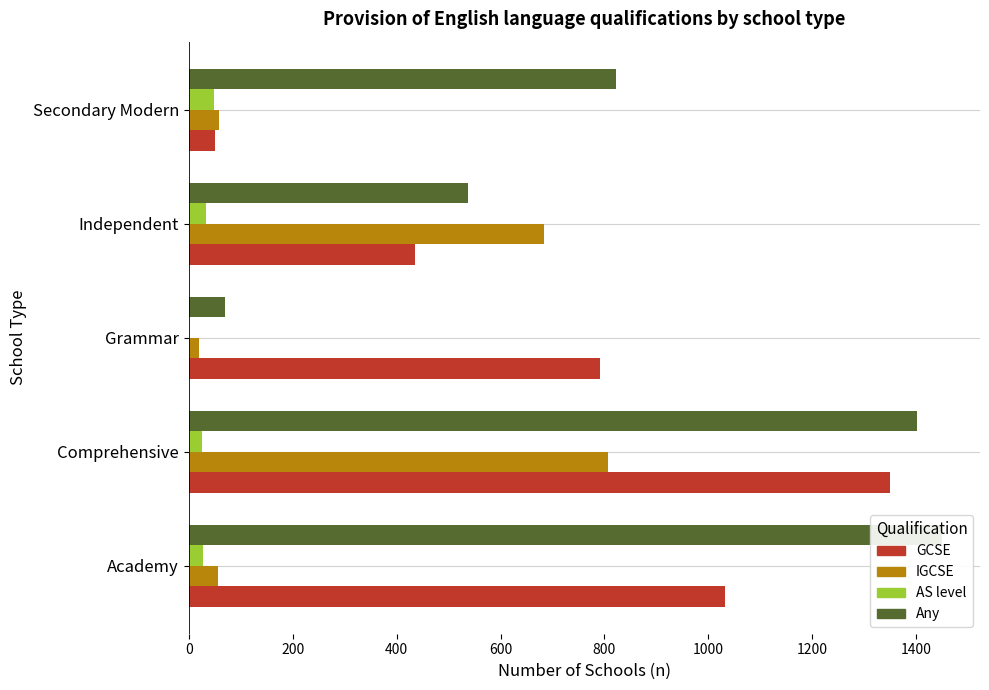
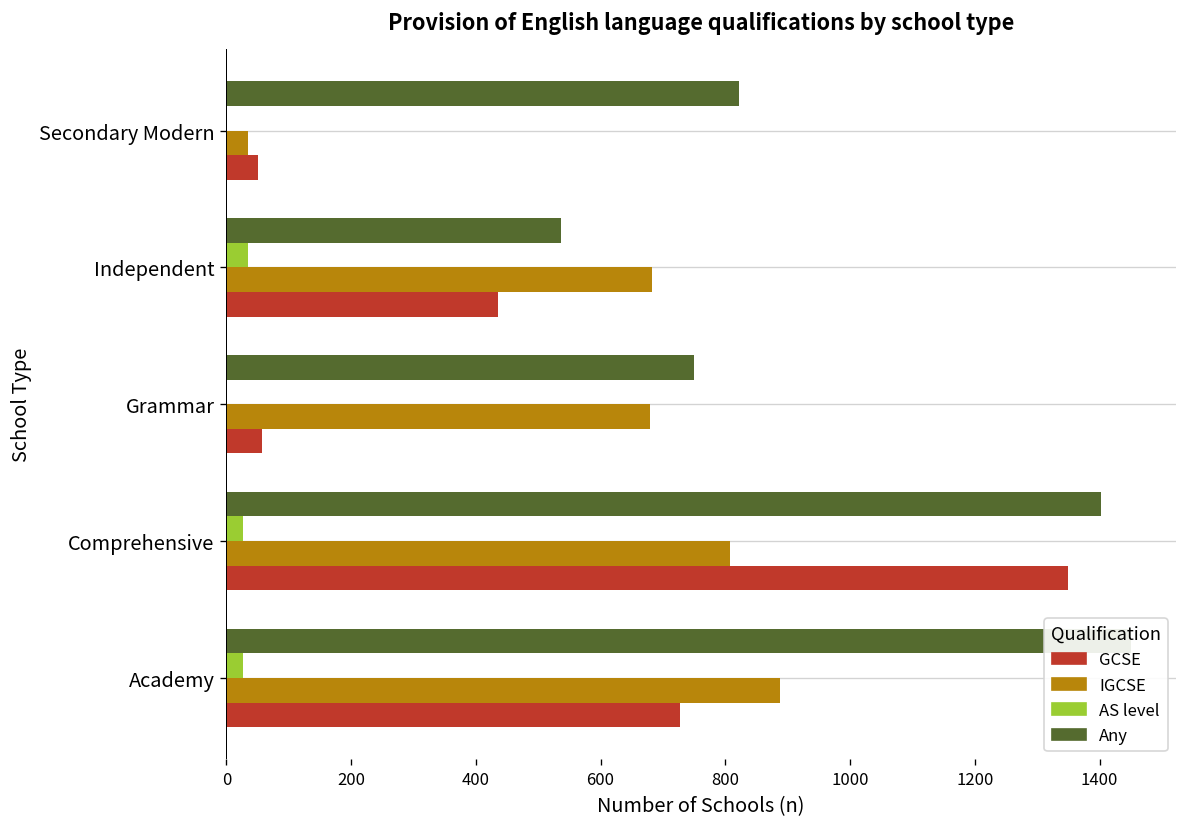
  {
    "GCSE": {
      "Secondary Modern": 50,
      "Independent": 440,
-     "Grammar": 790,
+     "Grammar": 60,
      "Comprehensive": 1350,
-     "Academy": 1030
+     "Academy": 730
    },
    "IGCSE": {
-     "Secondary Modern": 60,
+     "Secondary Modern": 30,
      "Independent": 680,
-     "Grammar": 20,
+     "Grammar": 680,
      "Comprehensive": 810,
-     "Academy": 60
+     "Academy": 890
    },
    "AS level": {
-     "Secondary Modern": 50,
+     "Secondary Modern": 0,
      "Independent": 30,
      "Grammar": 0,
      "Comprehensive": 30,
      "Academy": 30
    },
    "Any": {
      "Secondary Modern": 820,
      "Independent": 540,
-     "Grammar": 70,
+     "Grammar": 750,
      "Comprehensive": 1400
    }
  }
